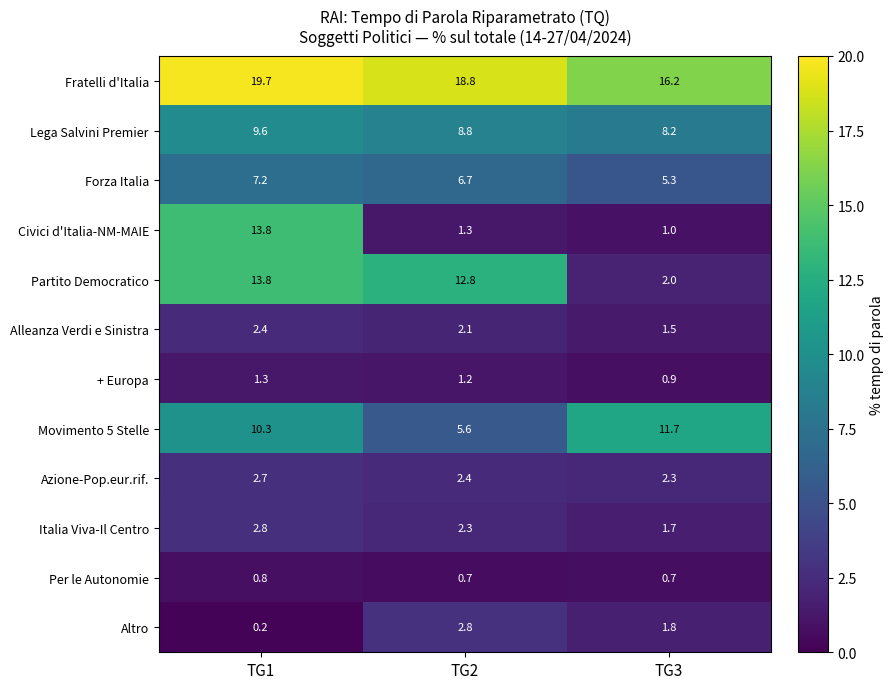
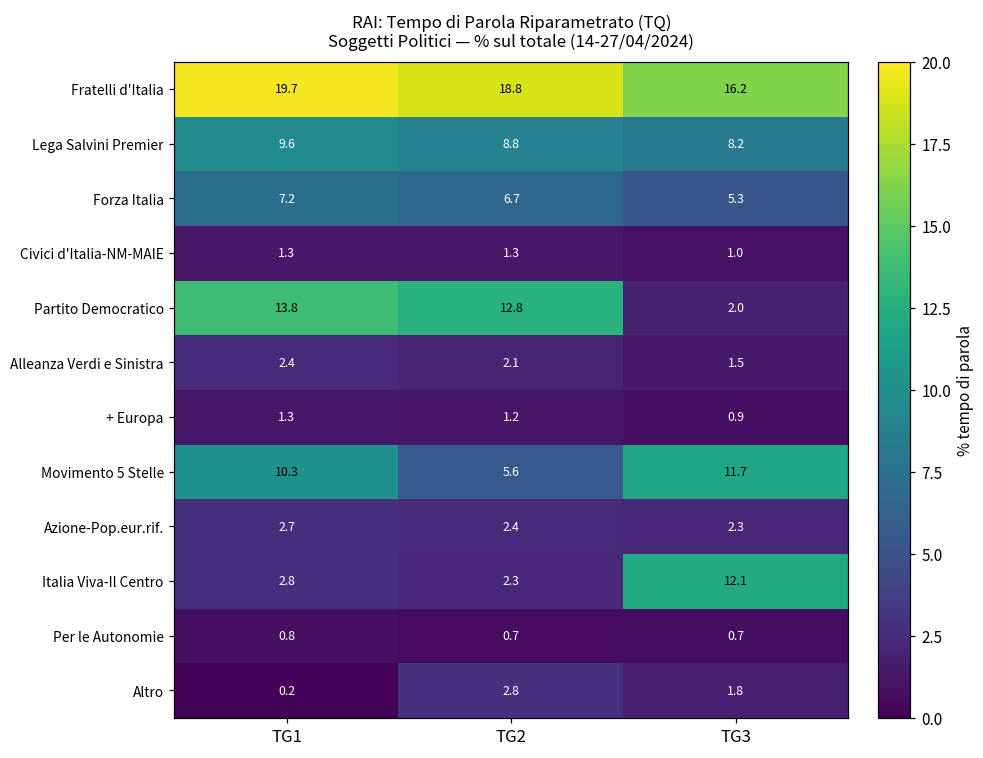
  {
    "Fratelli d'Italia": {
      "TG1": 19.7,
      "TG2": 18.8,
      "TG3": 16.2
    },
    "Lega Salvini Premier": {
      "TG1": 9.6,
      "TG2": 8.8,
      "TG3": 8.2
    },
    "Forza Italia": {
      "TG1": 7.2,
      "TG2": 6.7,
      "TG3": 5.3
    },
    "Civici d'Italia-NM-MAIE": {
-     "TG1": 13.8,
+     "TG1": 1.3,
      "TG2": 1.3,
      "TG3": 1.0
    },
    "Partito Democratico": {
      "TG1": 13.8,
      "TG2": 12.8,
      "TG3": 2.0
    },
    "Alleanza Verdi e Sinistra": {
      "TG1": 2.4,
      "TG2": 2.1,
      "TG3": 1.5
    },
    "+ Europa": {
      "TG1": 1.3,
      "TG2": 1.2,
      "TG3": 0.9
    },
    "Movimento 5 Stelle": {
      "TG1": 10.3,
      "TG2": 5.6,
      "TG3": 11.7
    },
    "Azione-Pop.eur.rif.": {
      "TG1": 2.7,
      "TG2": 2.4,
      "TG3": 2.3
    },
    "Italia Viva-Il Centro": {
      "TG1": 2.8,
      "TG2": 2.3,
-     "TG3": 1.7
+     "TG3": 12.1
    },
    "Per le Autonomie": {
      "TG1": 0.8,
      "TG2": 0.7,
      "TG3": 0.7
    },
    "Altro": {
      "TG1": 0.2,
      "TG2": 2.8,
      "TG3": 1.8
    }
  }
